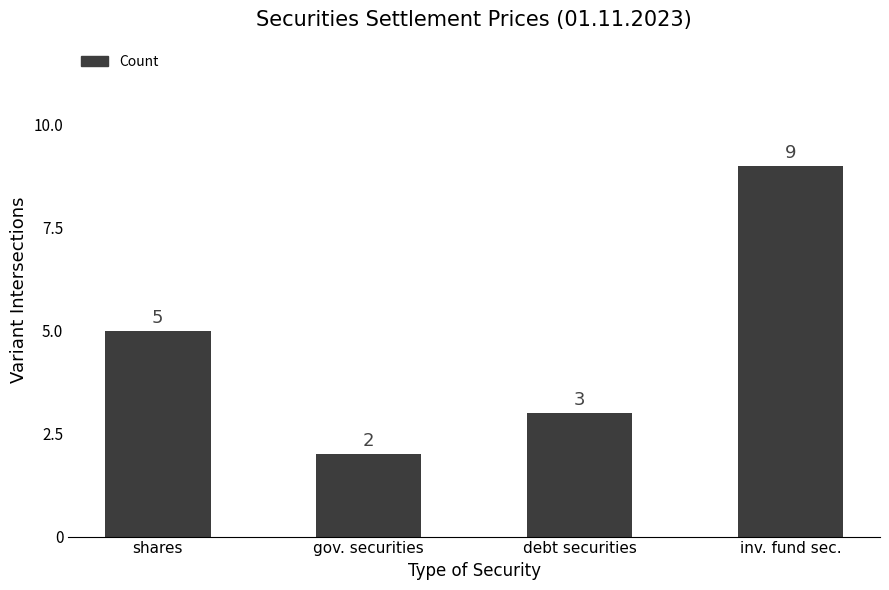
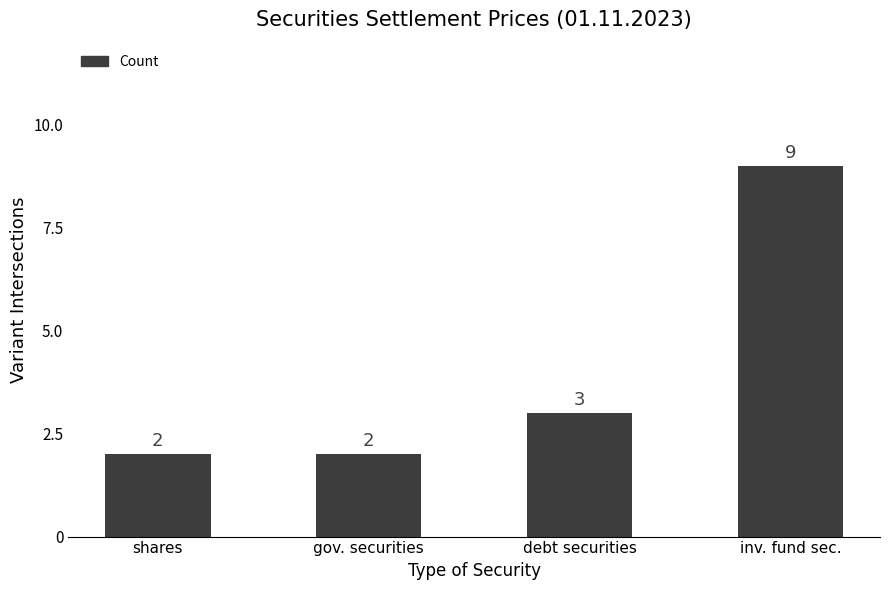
  {
-   "shares": 5,
+   "shares": 2,
    "gov. securities": 2,
    "debt securities": 3,
    "inv. fund sec.": 9
  }
